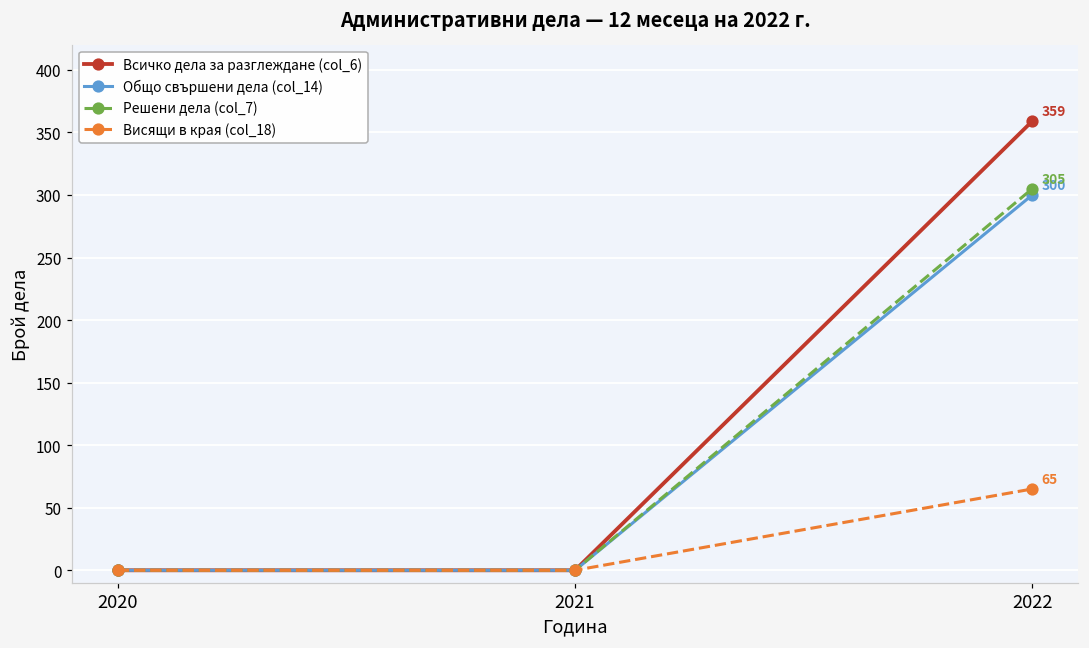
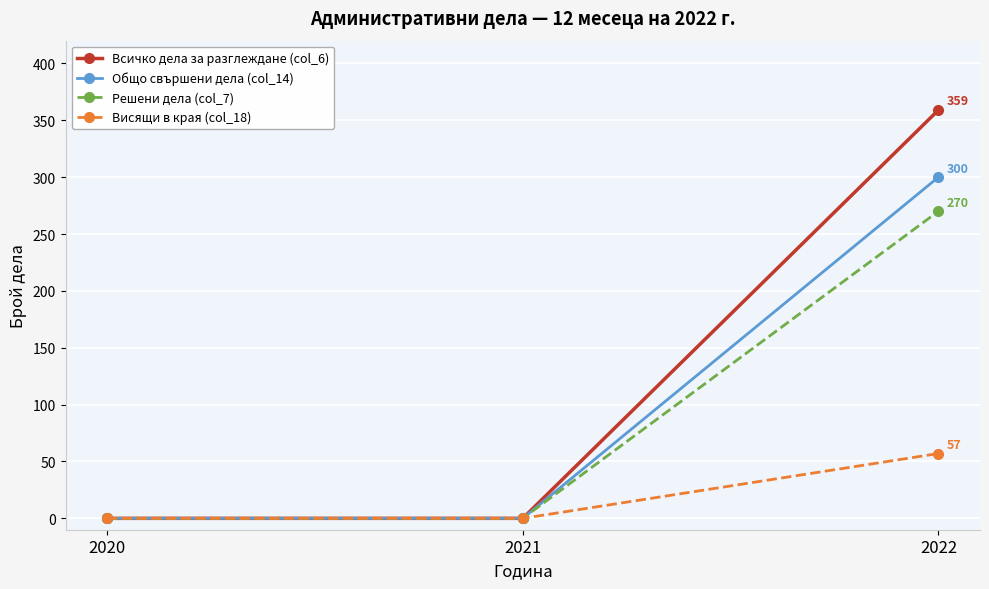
  {
    "Всичко дела за разглеждане (col_6)": {
      "2022": 359
    },
    "Решени дела (col_7)": {
-     "2022": 305
+     "2022": 270
    },
    "Висящи в края (col_18)": {
-     "2022": 65
+     "2022": 57
    }
  }
